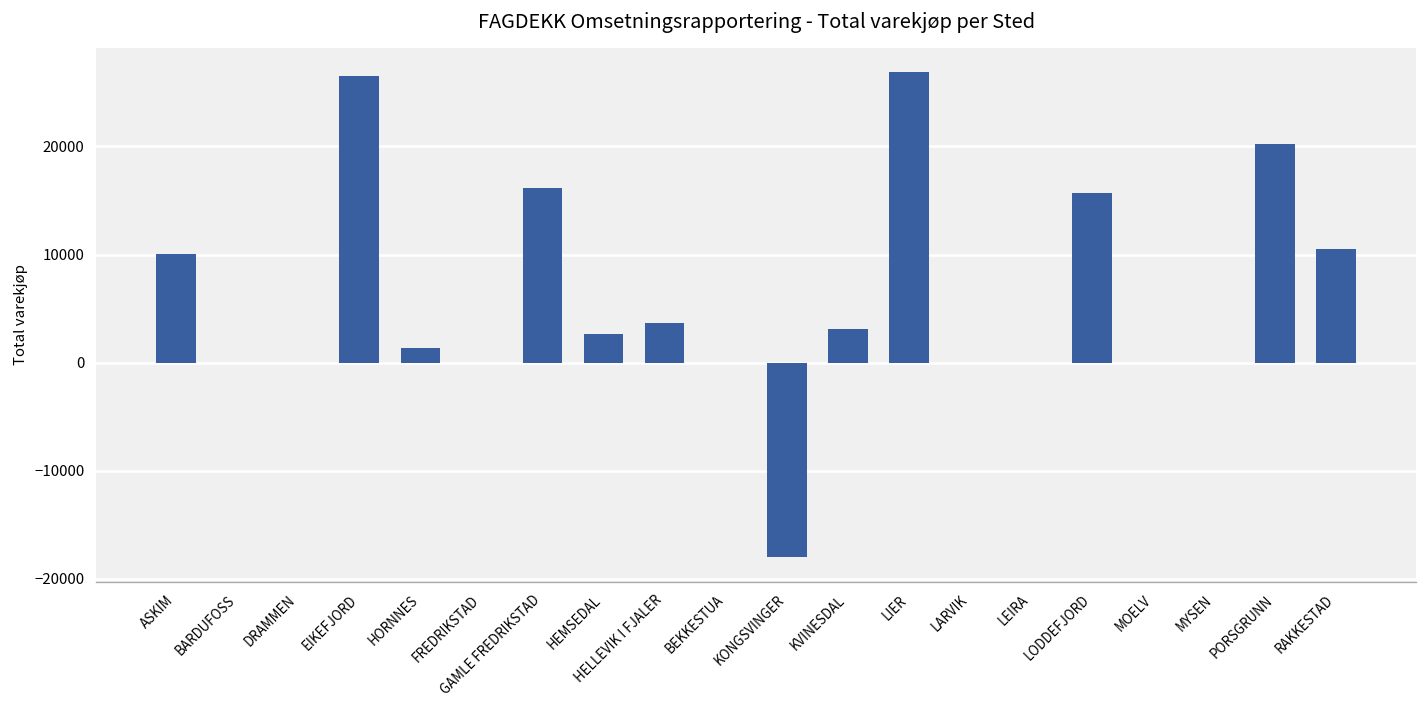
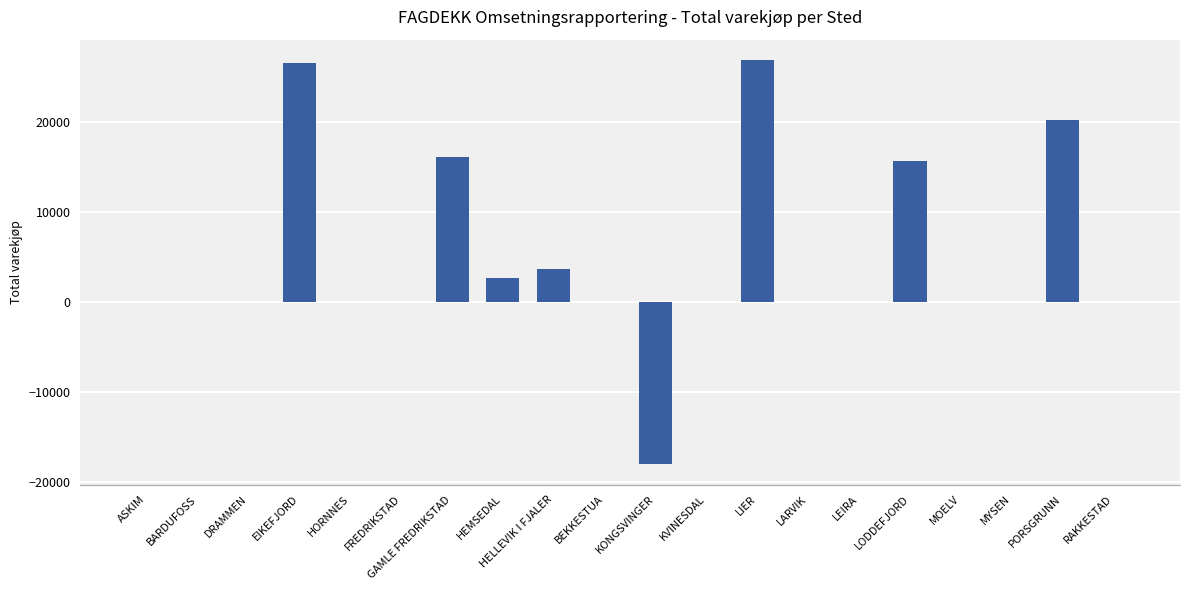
  {
-   "ASKIM": 10000,
+   "ASKIM": 0,
    "BARDUFOSS": 0,
    "DRAMMEN": 0,
    "EIKEFJORD": 27000,
-   "HORNNES": 1000,
+   "HORNNES": 0,
    "FREDRIKSTAD": 0,
    "GAMLE FREDRIKSTAD": 16000,
    "HEMSEDAL": 3000,
    "HELLEVIK I FJALER": 4000,
    "BEKKESTUA": 0,
    "KONGSVINGER": -18000,
-   "KVINESDAL": 3000,
+   "KVINESDAL": 0,
    "LIER": 27000,
    "LARVIK": 0,
    "LEIRA": 0,
    "LODDEFJORD": 16000,
    "MOELV": 0,
    "MYSEN": 0,
    "PORSGRUNN": 20000,
-   "RAKKESTAD": 11000
+   "RAKKESTAD": 0
  }
